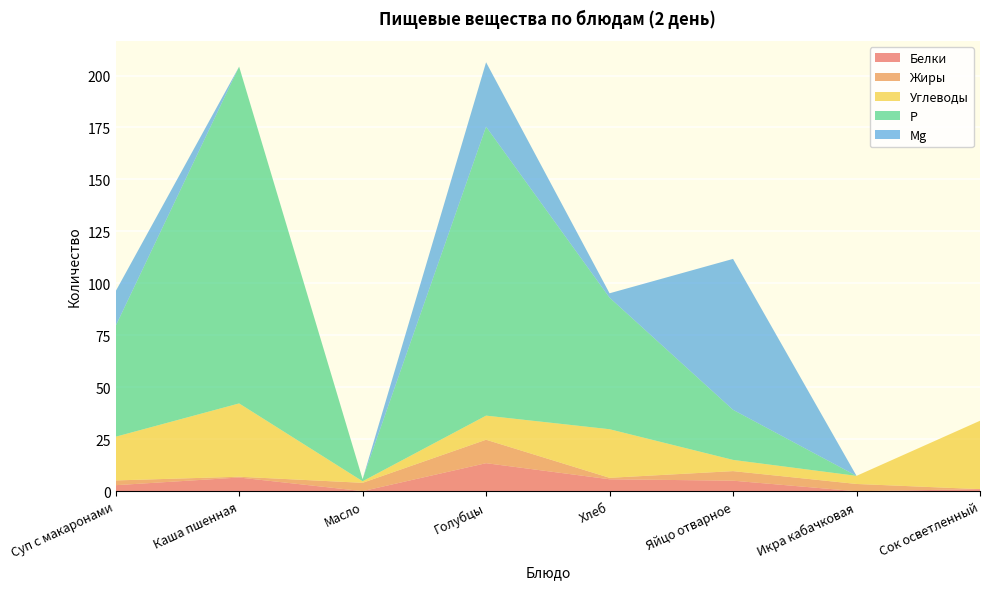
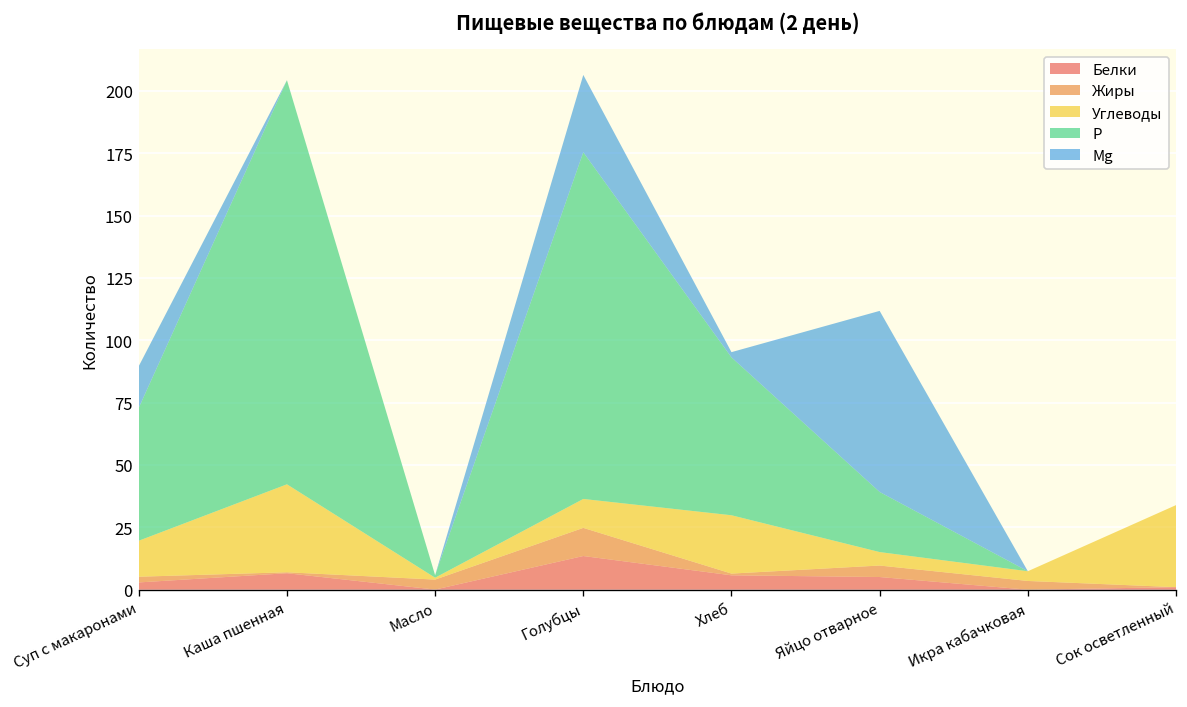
  {
    "Углеводы": {
-     "Суп с макаронами": 21,
+     "Суп с макаронами": 14,
      "Каша пшенная": 35,
      "Голубцы": 12,
      "Хлеб": 23,
      "Яйцо отварное": 5
    },
    "Р": {
      "Суп с макаронами": 53,
      "Голубцы": 139,
      "Хлеб": 63,
      "Яйцо отварное": 24
    },
    "Mg": {
      "Суп с макаронами": 17,
      "Голубцы": 31,
      "Хлеб": 2,
      "Яйцо отварное": 73
    }
  }
